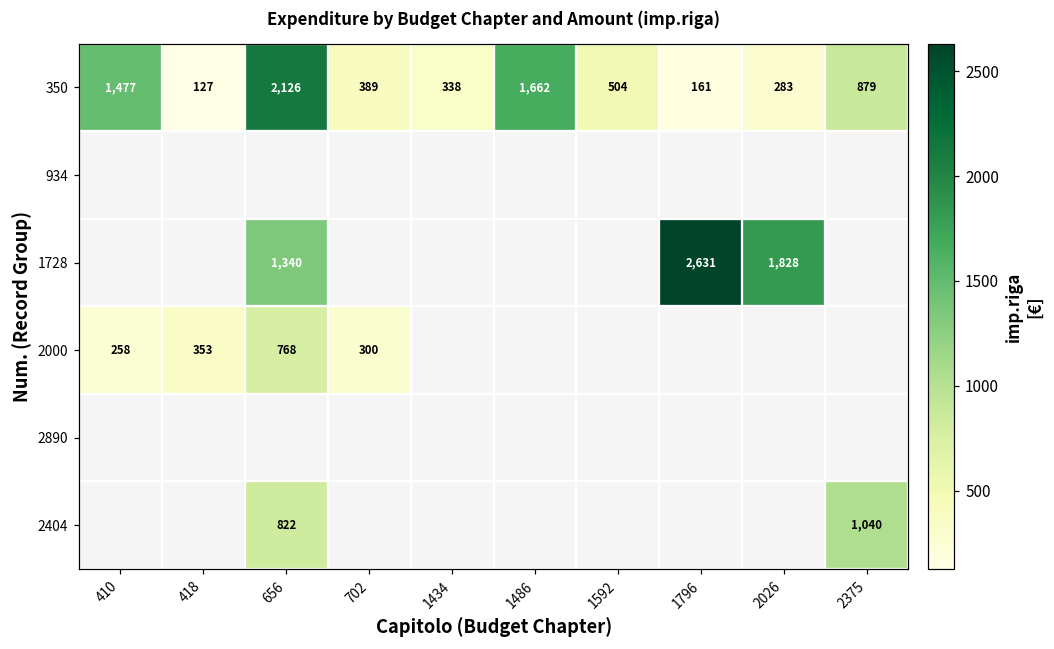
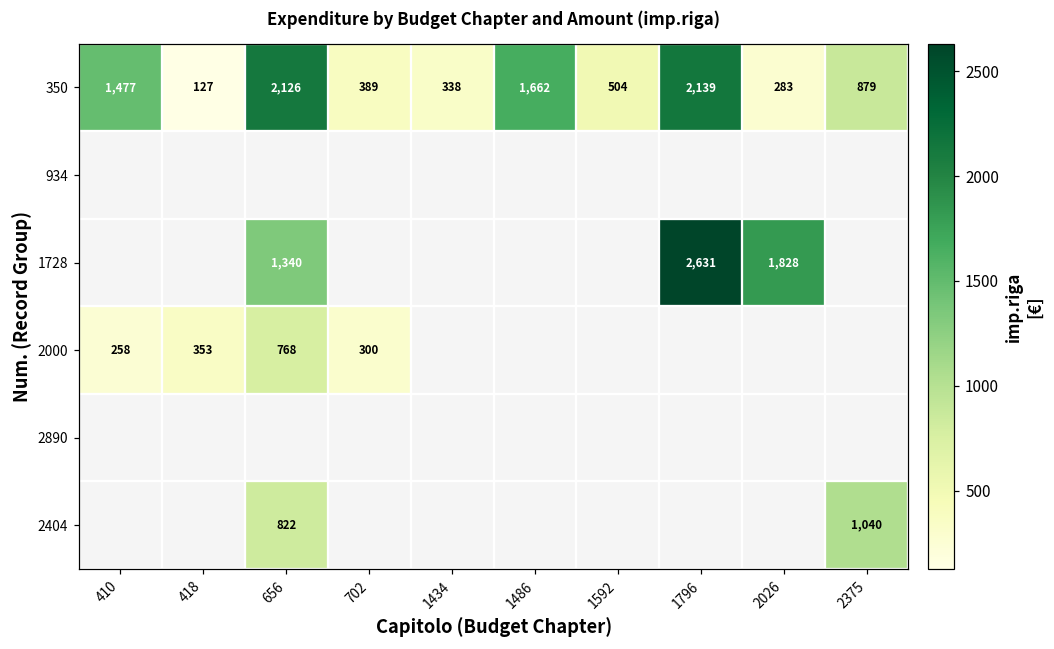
  {
    "350": {
      "410": "1,477",
      "418": "127",
      "656": "2,126",
      "702": "389",
      "1434": "338",
      "1486": "1,662",
      "1592": "504",
-     "1796": "161",
+     "1796": "2,139",
      "2026": "283",
      "2375": "879"
    },
    "1728": {
      "656": "1,340",
      "1796": "2,631",
      "2026": "1,828"
    },
    "2000": {
      "410": "258",
      "418": "353",
      "656": "768",
      "702": "300"
    },
    "2404": {
      "656": "822",
      "2375": "1,040"
    }
  }
